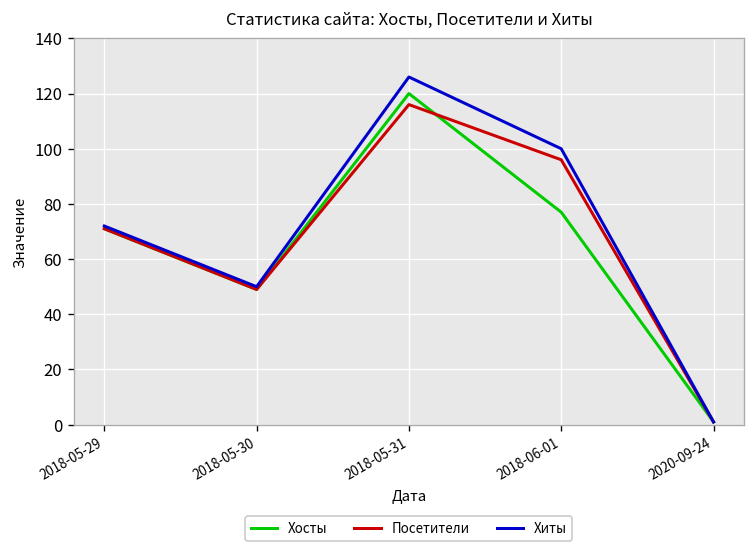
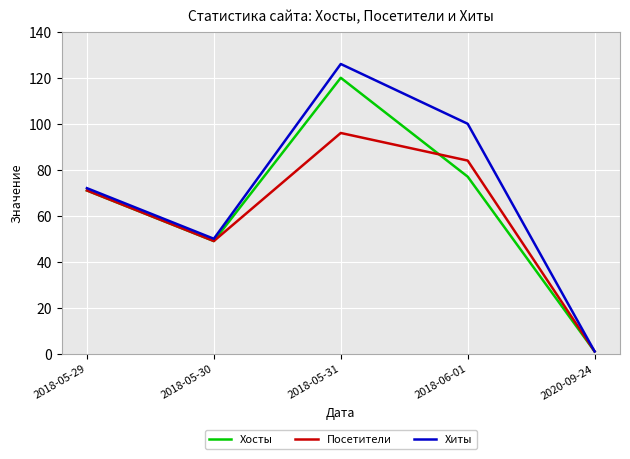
  {
    "Хосты": {
      "2018-05-31": 120,
      "2018-06-01": 77
    },
    "Посетители": {
-     "2018-05-31": 116,
-     "2018-06-01": 96
+     "2018-05-31": 96,
+     "2018-06-01": 84
    },
    "Хиты": {
      "2018-05-31": 126,
      "2018-06-01": 100
    }
  }
